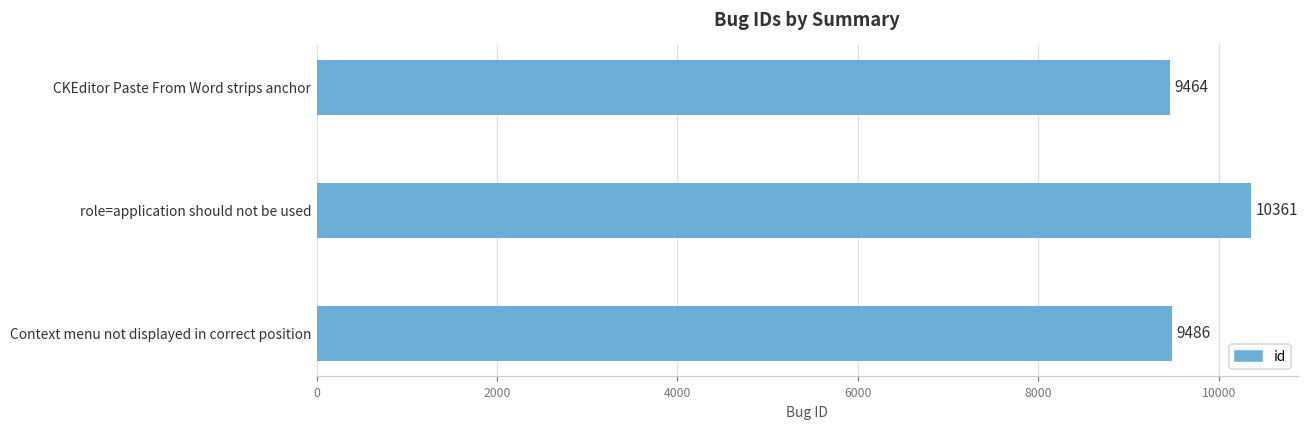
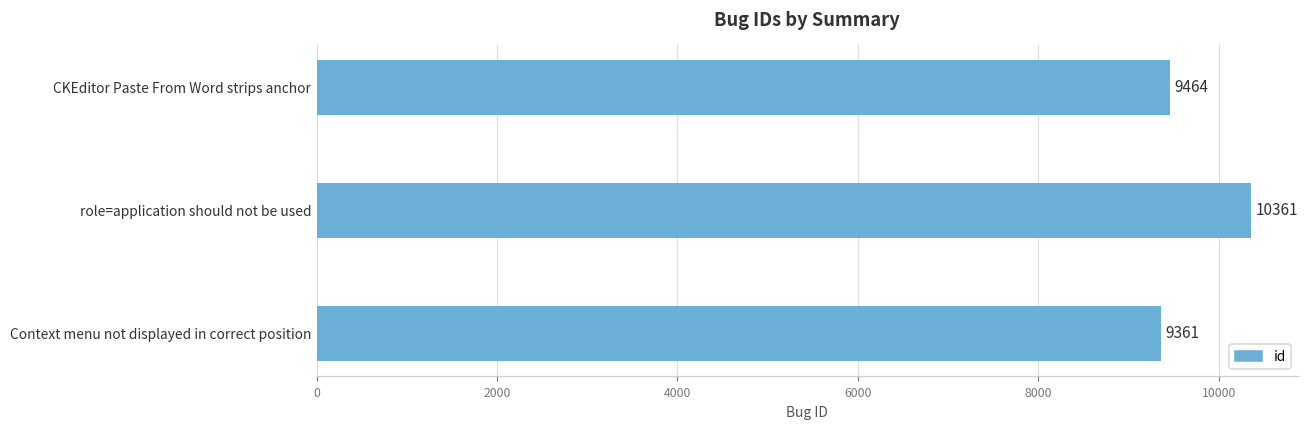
  {
    "CKEditor Paste From Word strips anchor": 9464,
    "role=application should not be used": 10361,
-   "Context menu not displayed in correct position": 9486
+   "Context menu not displayed in correct position": 9361
  }
